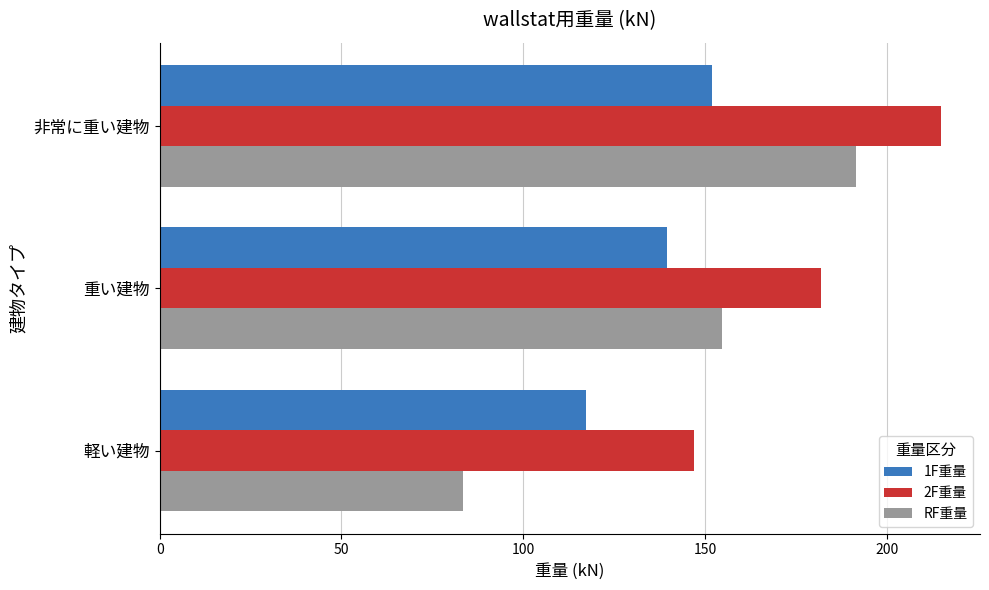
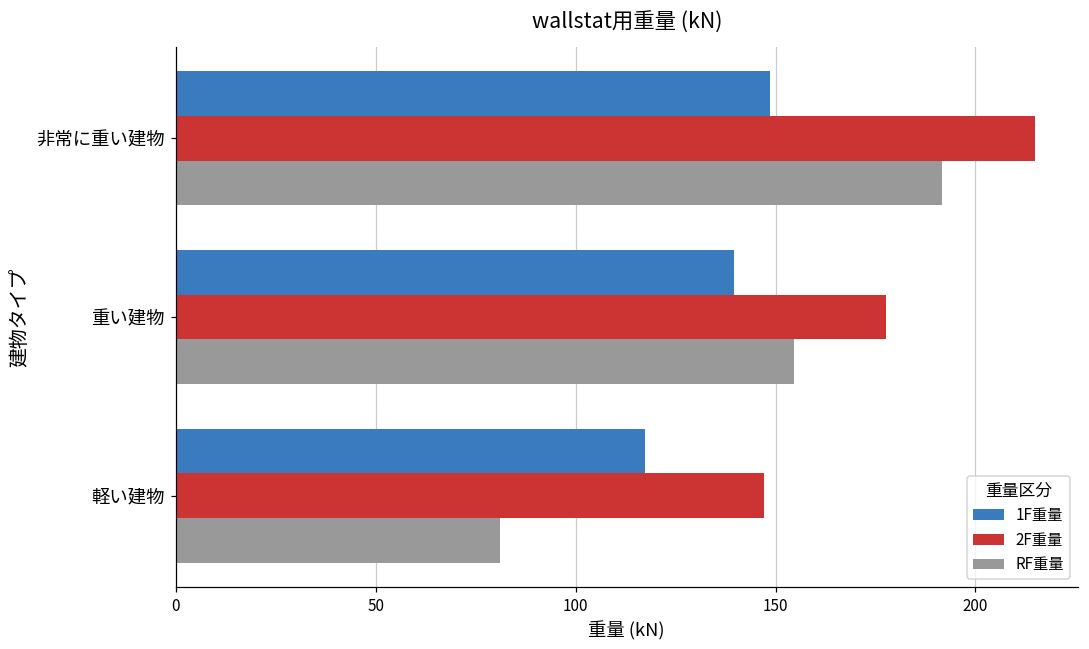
  {
    "1F重量": {
-     "非常に重い建物": 152,
+     "非常に重い建物": 149,
      "重い建物": 140,
      "軽い建物": 117
    },
    "2F重量": {
      "非常に重い建物": 215,
-     "重い建物": 182,
+     "重い建物": 178,
      "軽い建物": 147
    },
    "RF重量": {
      "非常に重い建物": 192,
      "重い建物": 155,
-     "軽い建物": 83
+     "軽い建物": 81
    }
  }
